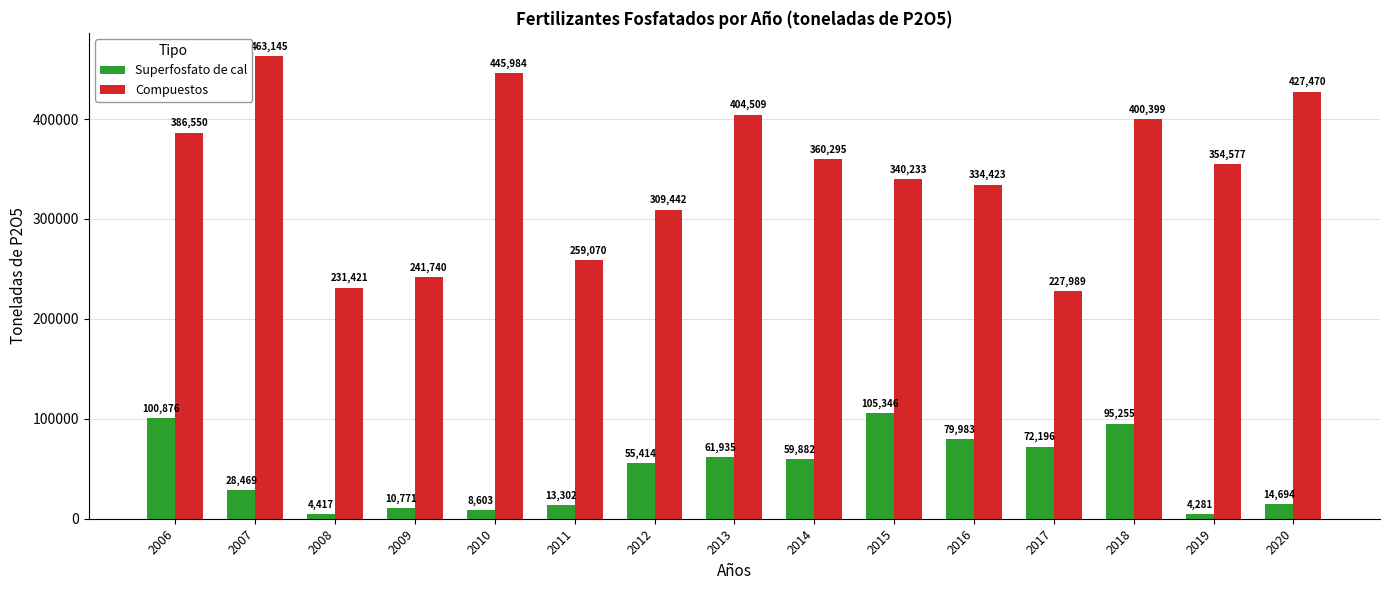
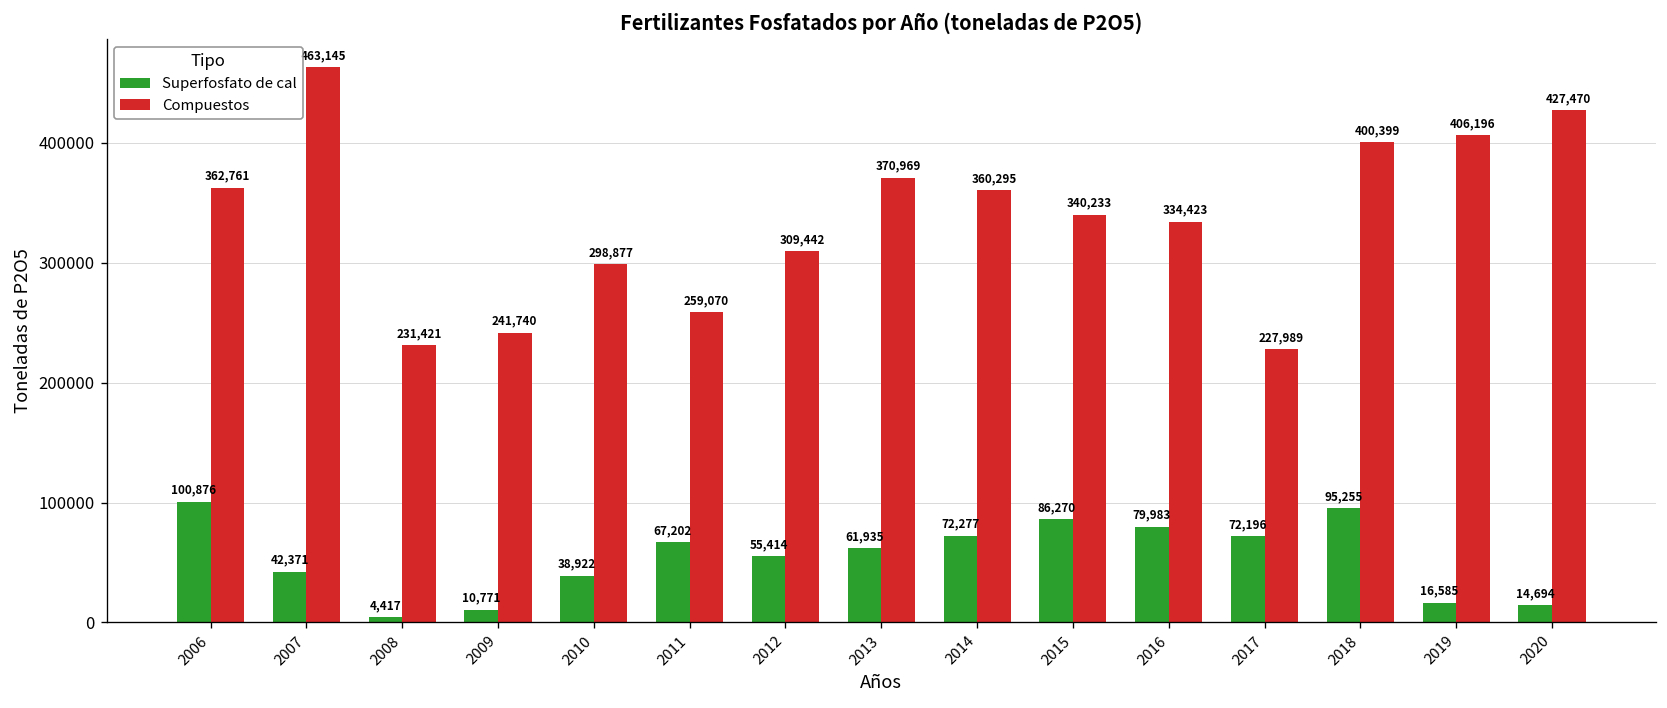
  {
    "Superfosfato de cal": {
      "2006": "100,876",
-     "2007": "28,469",
+     "2007": "42,371",
      "2008": "4,417",
      "2009": "10,771",
-     "2010": "8,603",
-     "2011": "13,302",
+     "2010": "38,922",
+     "2011": "67,202",
      "2012": "55,414",
      "2013": "61,935",
-     "2014": "59,882",
-     "2015": "105,346",
+     "2014": "72,277",
+     "2015": "86,270",
      "2016": "79,983",
      "2017": "72,196",
      "2018": "95,255",
-     "2019": "4,281",
+     "2019": "16,585",
      "2020": "14,694"
    },
    "Compuestos": {
-     "2006": "386,550",
+     "2006": "362,761",
      "2008": "231,421",
      "2009": "241,740",
-     "2010": "445,984",
+     "2010": "298,877",
      "2011": "259,070",
      "2012": "309,442",
-     "2013": "404,509",
+     "2013": "370,969",
      "2014": "360,295",
      "2015": "340,233",
      "2016": "334,423",
      "2017": "227,989",
      "2018": "400,399",
-     "2019": "354,577",
+     "2019": "406,196",
      "2020": "427,470"
    }
  }
